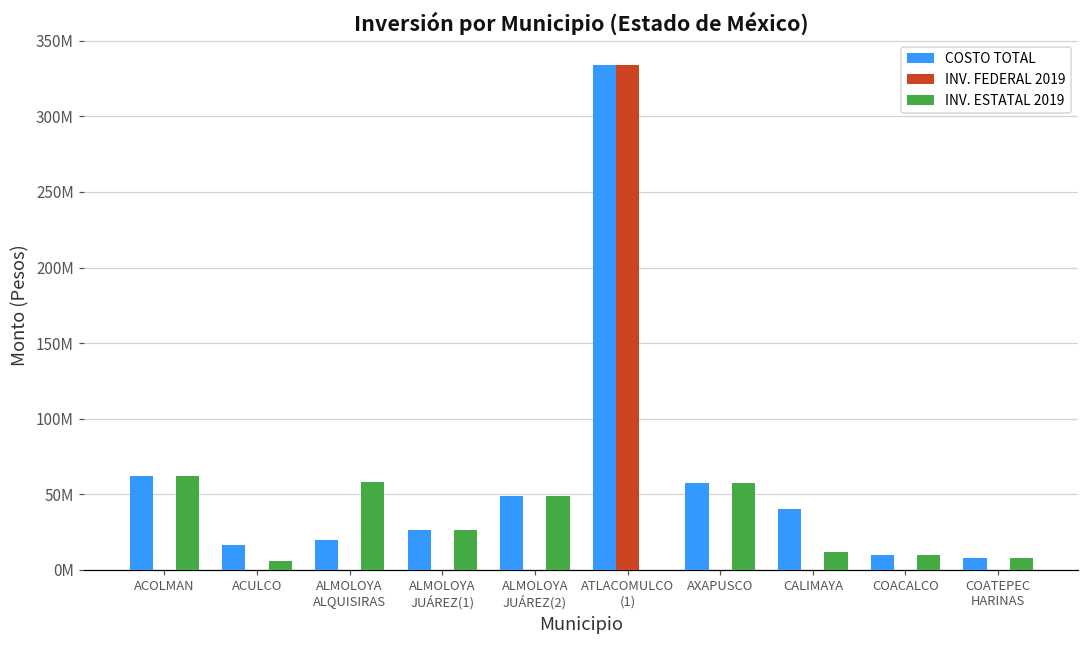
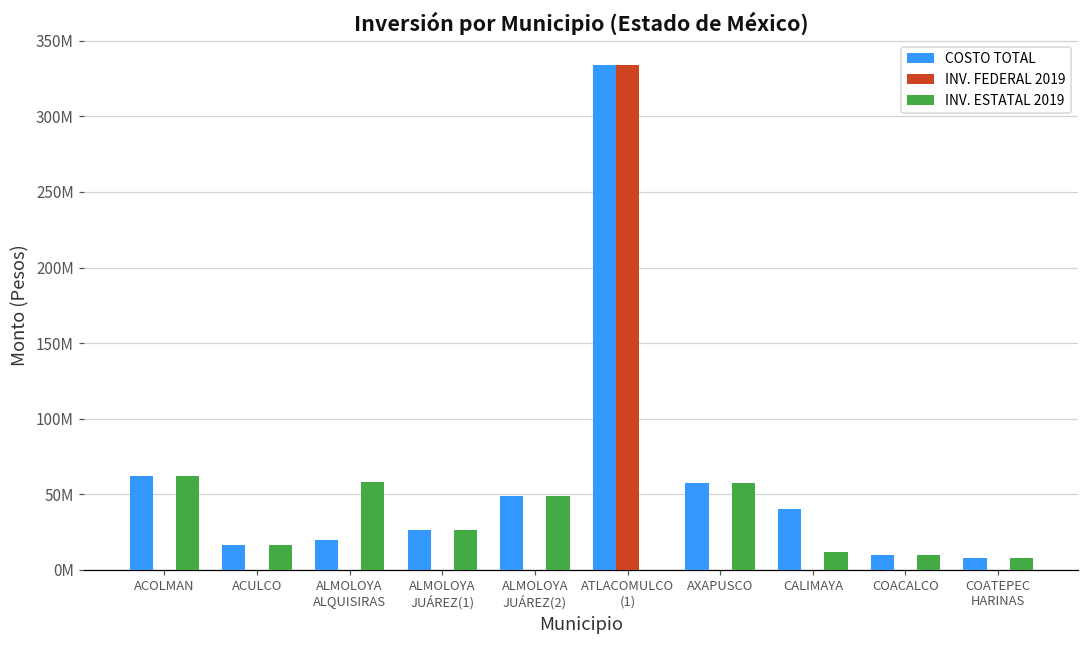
  {
    "COSTO TOTAL": {
      "ACOLMAN": 62000000,
      "ACULCO": 17000000,
      "ALMOLOYA ALQUISIRAS": 20000000,
      "ALMOLOYA JUÁREZ(1)": 26000000,
      "ALMOLOYA JUÁREZ(2)": 49000000,
      "ATLACOMULCO (1)": 334000000,
      "AXAPUSCO": 58000000,
      "CALIMAYA": 41000000,
      "COACALCO": 10000000,
      "COATEPEC HARINAS": 8000000
    },
    "INV. FEDERAL 2019": {
      "ACOLMAN": 0,
      "ACULCO": 0,
      "ALMOLOYA ALQUISIRAS": 0,
      "ALMOLOYA JUÁREZ(1)": 0,
      "ALMOLOYA JUÁREZ(2)": 0,
      "ATLACOMULCO (1)": 334000000,
      "AXAPUSCO": 0,
      "CALIMAYA": 0,
      "COACALCO": 0,
      "COATEPEC HARINAS": 0
    },
    "INV. ESTATAL 2019": {
      "ACOLMAN": 62000000,
-     "ACULCO": 6000000,
+     "ACULCO": 17000000,
      "ALMOLOYA ALQUISIRAS": 58000000,
      "ALMOLOYA JUÁREZ(1)": 26000000,
      "ALMOLOYA JUÁREZ(2)": 49000000,
      "ATLACOMULCO (1)": 0,
      "AXAPUSCO": 58000000,
      "CALIMAYA": 12000000,
      "COACALCO": 10000000,
      "COATEPEC HARINAS": 8000000
    }
  }
